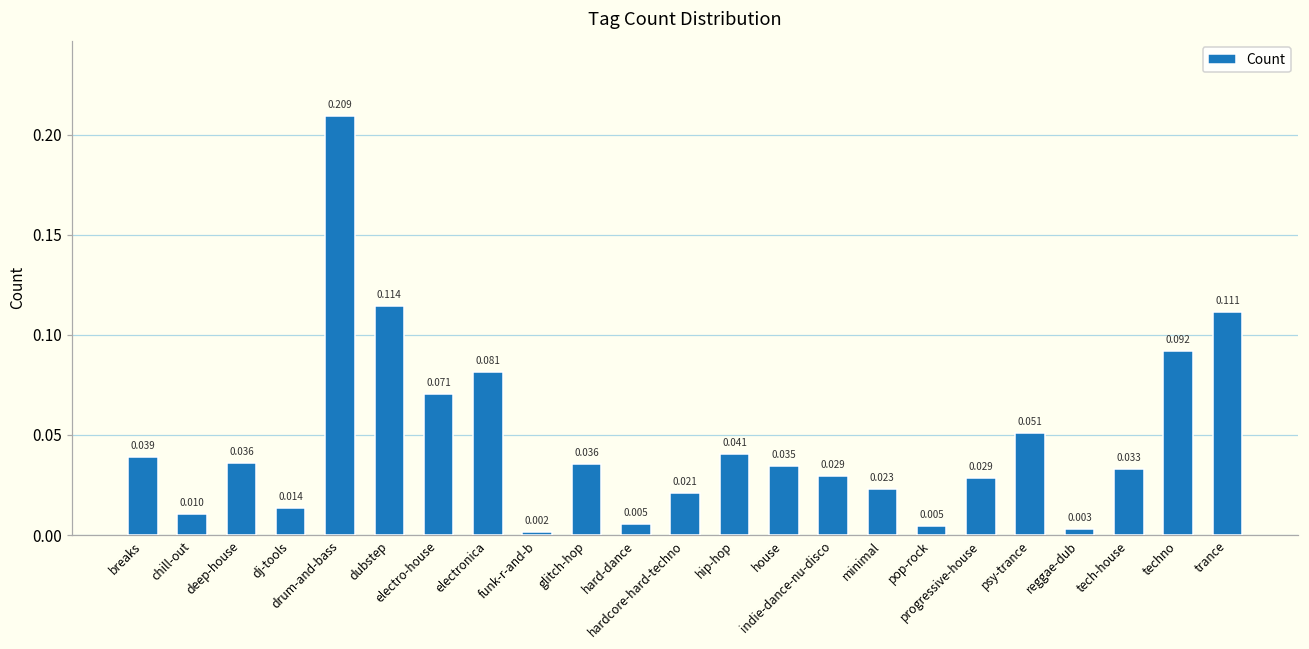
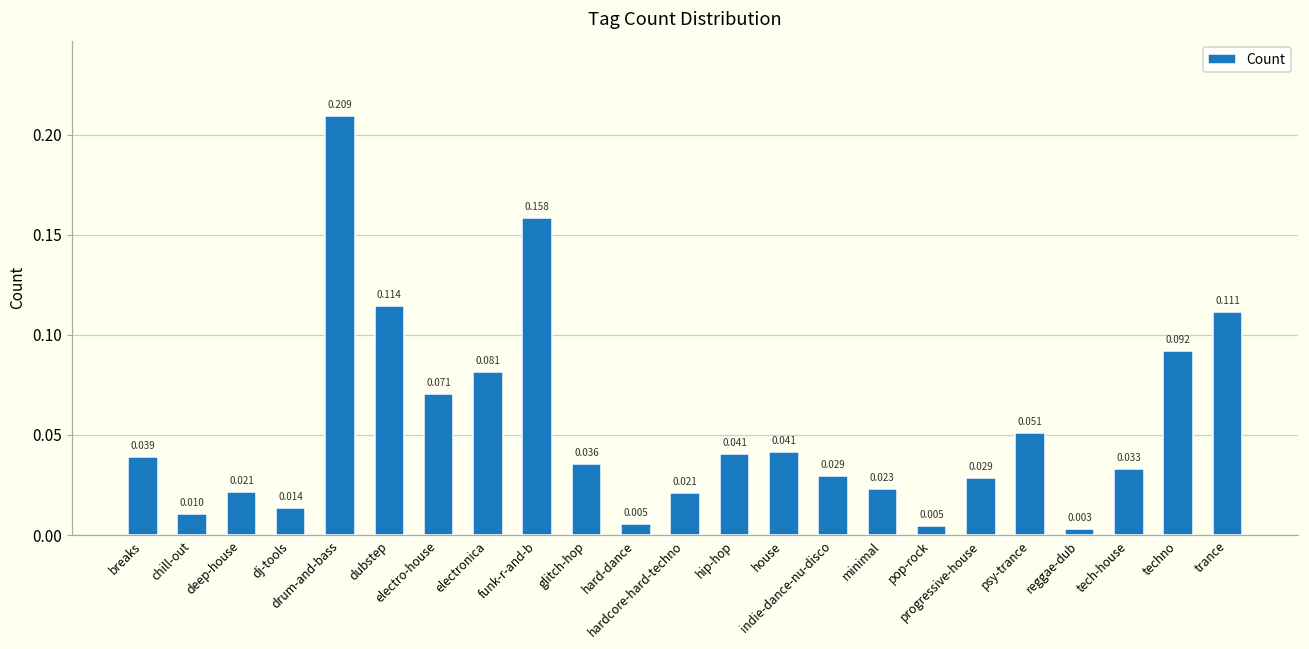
  {
    "breaks": 0.039,
    "chill-out": 0.010,
-   "deep-house": 0.036,
+   "deep-house": 0.021,
    "dj-tools": 0.014,
    "drum-and-bass": 0.209,
    "dubstep": 0.114,
    "electro-house": 0.071,
    "electronica": 0.081,
-   "funk-r-and-b": 0.002,
+   "funk-r-and-b": 0.158,
    "glitch-hop": 0.036,
    "hard-dance": 0.005,
    "hardcore-hard-techno": 0.021,
    "hip-hop": 0.041,
-   "house": 0.035,
+   "house": 0.041,
    "indie-dance-nu-disco": 0.029,
    "minimal": 0.023,
    "pop-rock": 0.005,
    "progressive-house": 0.029,
    "psy-trance": 0.051,
    "reggae-dub": 0.003,
    "tech-house": 0.033,
    "techno": 0.092,
    "trance": 0.111
  }
